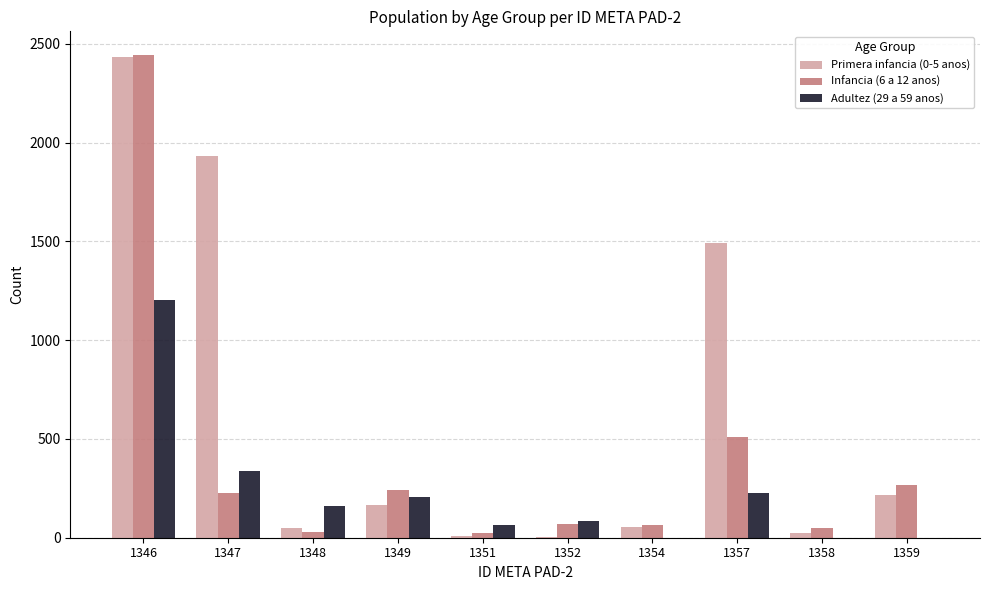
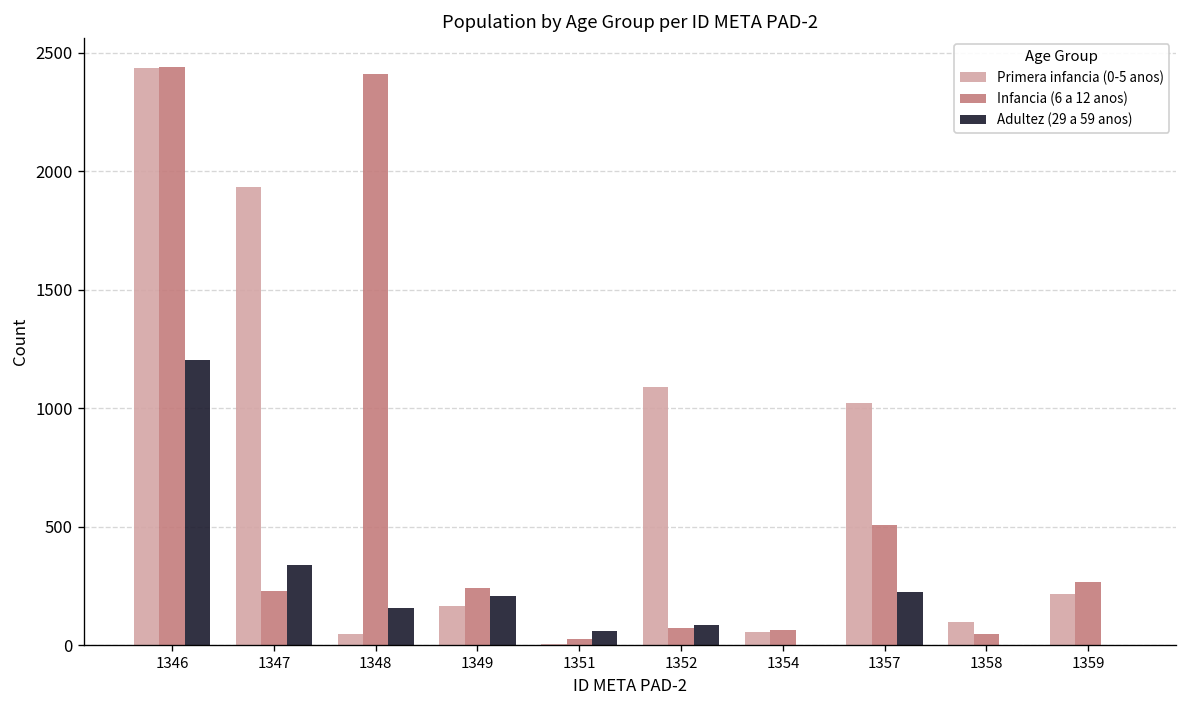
  {
    "Primera infancia (0-5 anos)": {
      "1346": 2430,
      "1347": 1930,
      "1348": 50,
      "1349": 170,
-     "1352": 0,
+     "1352": 1090,
      "1354": 60,
-     "1357": 1490,
-     "1358": 30,
+     "1357": 1020,
+     "1358": 100,
      "1359": 220
    },
    "Infancia (6 a 12 anos)": {
      "1346": 2440,
      "1347": 230,
-     "1348": 30,
+     "1348": 2410,
      "1349": 240,
      "1351": 30,
      "1352": 70,
      "1354": 60,
      "1357": 510,
      "1358": 50,
      "1359": 270
    },
    "Adultez (29 a 59 anos)": {
      "1346": 1210,
      "1347": 340,
      "1348": 160,
      "1349": 210,
      "1351": 60,
      "1352": 80,
      "1357": 230,
      "1359": 0
    }
  }
